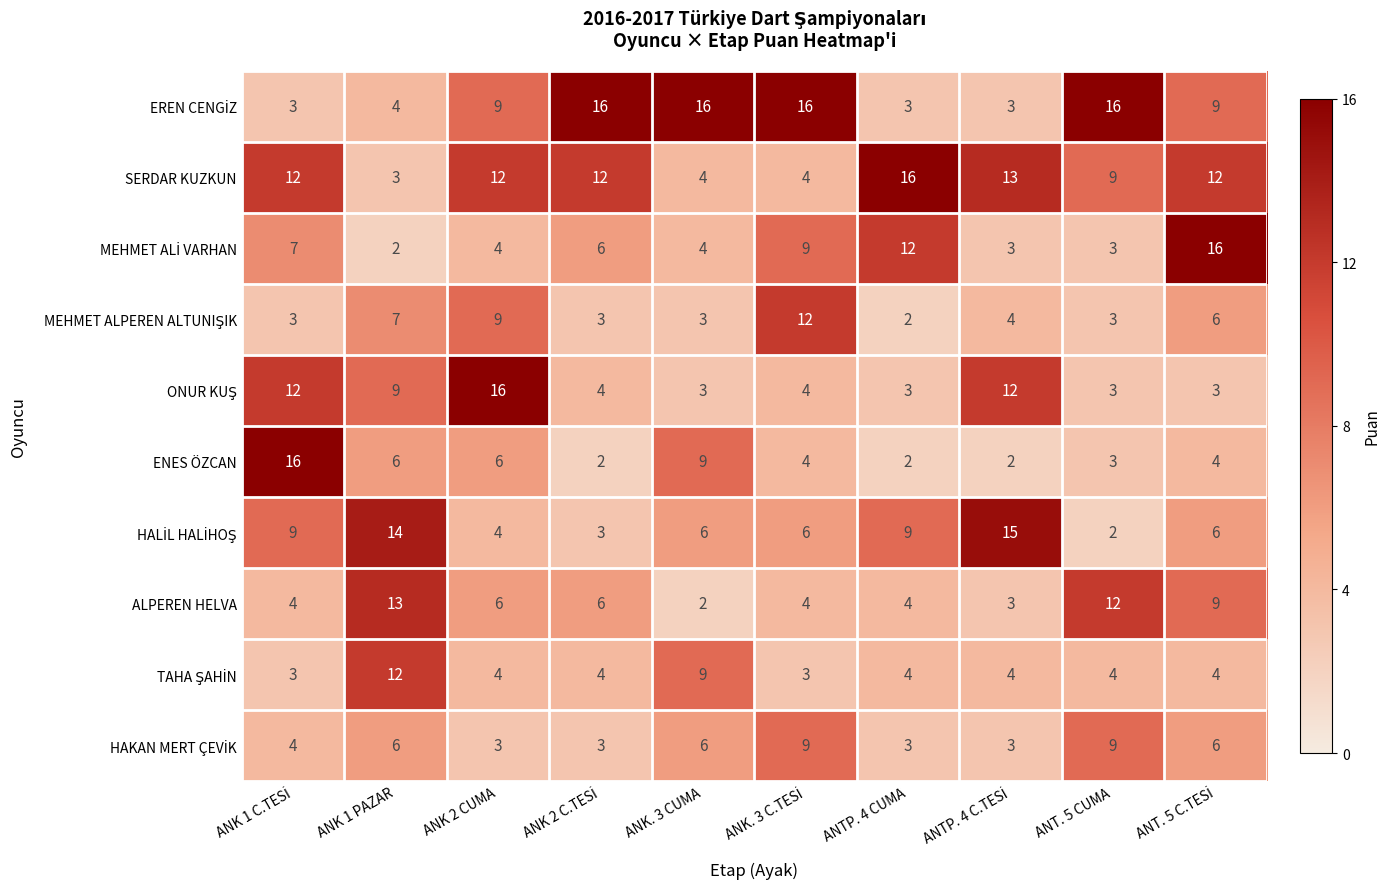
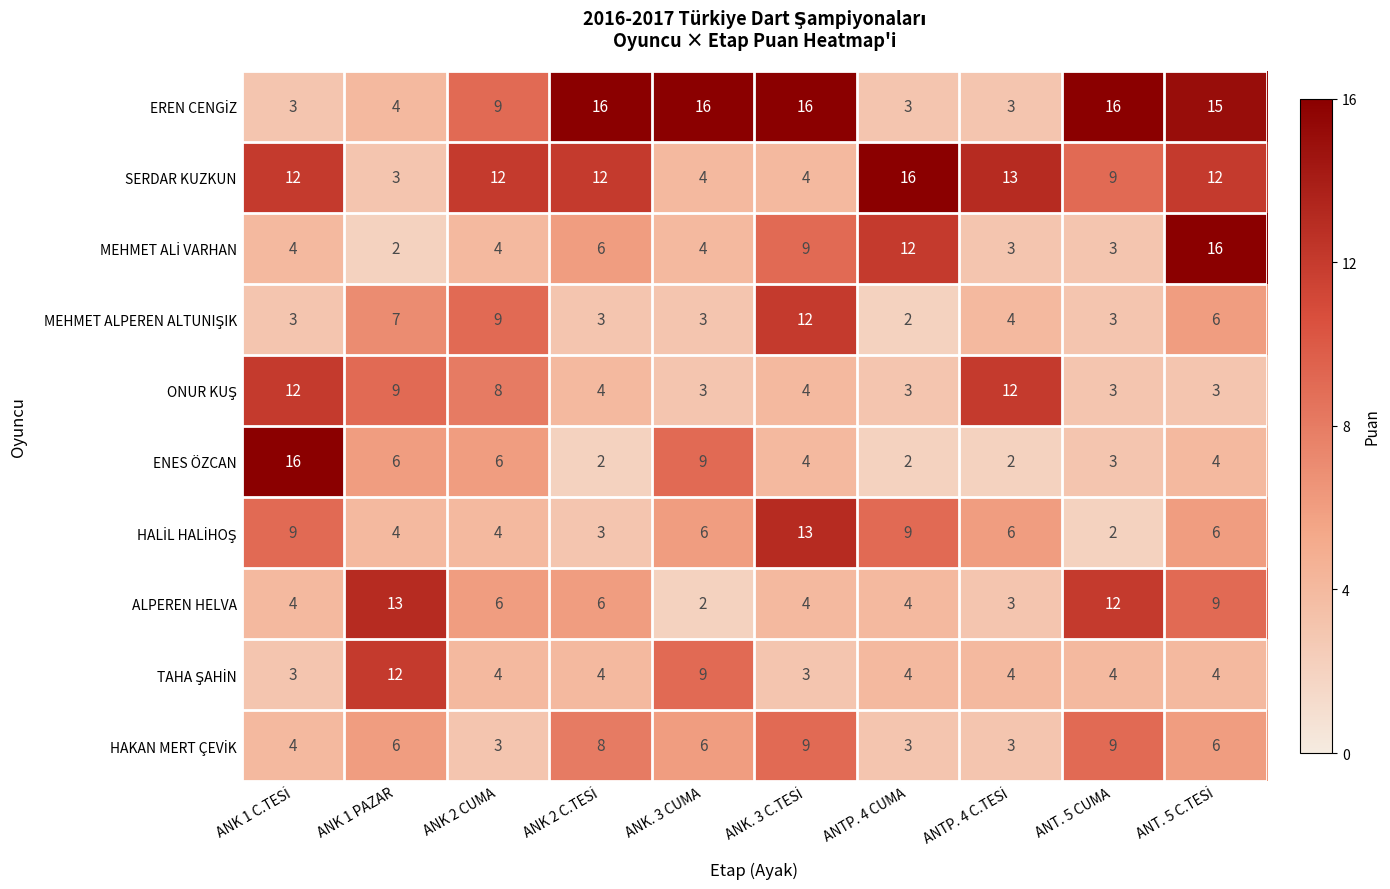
  {
    "EREN CENGİZ": {
      "ANK 1 C.TESİ": 3,
      "ANK 1 PAZAR": 4,
      "ANK 2 CUMA": 9,
      "ANK 2 C.TESİ": 16,
      "ANK. 3 CUMA": 16,
      "ANK. 3 C.TESİ": 16,
      "ANTP. 4 CUMA": 3,
      "ANTP. 4 C.TESİ": 3,
      "ANT. 5 CUMA": 16,
-     "ANT. 5 C.TESİ": 9
+     "ANT. 5 C.TESİ": 15
    },
    "SERDAR KUZKUN": {
      "ANK 1 C.TESİ": 12,
      "ANK 1 PAZAR": 3,
      "ANK 2 CUMA": 12,
      "ANK 2 C.TESİ": 12,
      "ANK. 3 CUMA": 4,
      "ANK. 3 C.TESİ": 4,
      "ANTP. 4 CUMA": 16,
      "ANTP. 4 C.TESİ": 13,
      "ANT. 5 CUMA": 9,
      "ANT. 5 C.TESİ": 12
    },
    "MEHMET ALİ VARHAN": {
-     "ANK 1 C.TESİ": 7,
+     "ANK 1 C.TESİ": 4,
      "ANK 1 PAZAR": 2,
      "ANK 2 CUMA": 4,
      "ANK 2 C.TESİ": 6,
      "ANK. 3 CUMA": 4,
      "ANK. 3 C.TESİ": 9,
      "ANTP. 4 CUMA": 12,
      "ANTP. 4 C.TESİ": 3,
      "ANT. 5 CUMA": 3,
      "ANT. 5 C.TESİ": 16
    },
    "MEHMET ALPEREN ALTUNIŞIK": {
      "ANK 1 C.TESİ": 3,
      "ANK 1 PAZAR": 7,
      "ANK 2 CUMA": 9,
      "ANK 2 C.TESİ": 3,
      "ANK. 3 CUMA": 3,
      "ANK. 3 C.TESİ": 12,
      "ANTP. 4 CUMA": 2,
      "ANTP. 4 C.TESİ": 4,
      "ANT. 5 CUMA": 3,
      "ANT. 5 C.TESİ": 6
    },
    "ONUR KUŞ": {
      "ANK 1 C.TESİ": 12,
      "ANK 1 PAZAR": 9,
-     "ANK 2 CUMA": 16,
+     "ANK 2 CUMA": 8,
      "ANK 2 C.TESİ": 4,
      "ANK. 3 CUMA": 3,
      "ANK. 3 C.TESİ": 4,
      "ANTP. 4 CUMA": 3,
      "ANTP. 4 C.TESİ": 12,
      "ANT. 5 CUMA": 3,
      "ANT. 5 C.TESİ": 3
    },
    "ENES ÖZCAN": {
      "ANK 1 C.TESİ": 16,
      "ANK 1 PAZAR": 6,
      "ANK 2 CUMA": 6,
      "ANK 2 C.TESİ": 2,
      "ANK. 3 CUMA": 9,
      "ANK. 3 C.TESİ": 4,
      "ANTP. 4 CUMA": 2,
      "ANTP. 4 C.TESİ": 2,
      "ANT. 5 CUMA": 3,
      "ANT. 5 C.TESİ": 4
    },
    "HALİL HALİHOŞ": {
      "ANK 1 C.TESİ": 9,
-     "ANK 1 PAZAR": 14,
+     "ANK 1 PAZAR": 4,
      "ANK 2 CUMA": 4,
      "ANK 2 C.TESİ": 3,
      "ANK. 3 CUMA": 6,
-     "ANK. 3 C.TESİ": 6,
+     "ANK. 3 C.TESİ": 13,
      "ANTP. 4 CUMA": 9,
-     "ANTP. 4 C.TESİ": 15,
+     "ANTP. 4 C.TESİ": 6,
      "ANT. 5 CUMA": 2,
      "ANT. 5 C.TESİ": 6
    },
    "ALPEREN HELVA": {
      "ANK 1 C.TESİ": 4,
      "ANK 1 PAZAR": 13,
      "ANK 2 CUMA": 6,
      "ANK 2 C.TESİ": 6,
      "ANK. 3 CUMA": 2,
      "ANK. 3 C.TESİ": 4,
      "ANTP. 4 CUMA": 4,
      "ANTP. 4 C.TESİ": 3,
      "ANT. 5 CUMA": 12,
      "ANT. 5 C.TESİ": 9
    },
    "TAHA ŞAHİN": {
      "ANK 1 C.TESİ": 3,
      "ANK 1 PAZAR": 12,
      "ANK 2 CUMA": 4,
      "ANK 2 C.TESİ": 4,
      "ANK. 3 CUMA": 9,
      "ANK. 3 C.TESİ": 3,
      "ANTP. 4 CUMA": 4,
      "ANTP. 4 C.TESİ": 4,
      "ANT. 5 CUMA": 4,
      "ANT. 5 C.TESİ": 4
    },
    "HAKAN MERT ÇEVİK": {
      "ANK 1 C.TESİ": 4,
      "ANK 1 PAZAR": 6,
      "ANK 2 CUMA": 3,
-     "ANK 2 C.TESİ": 3,
+     "ANK 2 C.TESİ": 8,
      "ANK. 3 CUMA": 6,
      "ANK. 3 C.TESİ": 9,
      "ANTP. 4 CUMA": 3,
      "ANTP. 4 C.TESİ": 3,
      "ANT. 5 CUMA": 9,
      "ANT. 5 C.TESİ": 6
    }
  }
